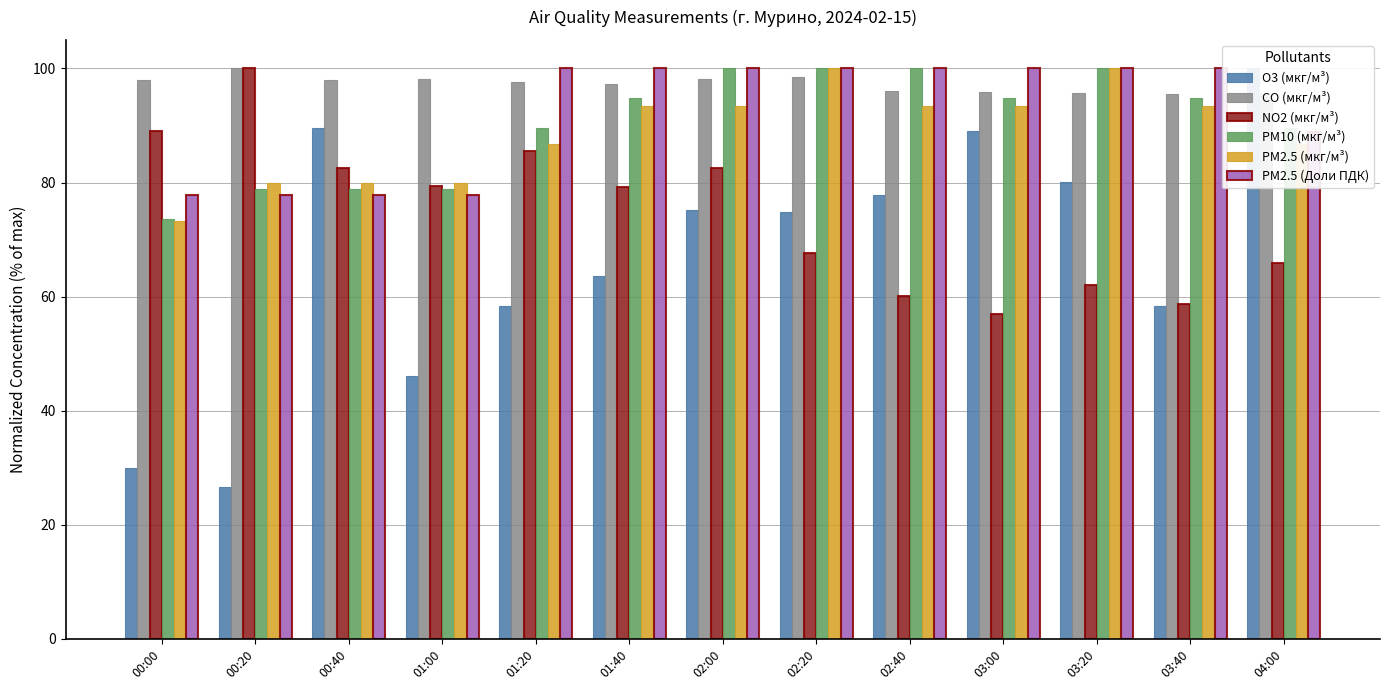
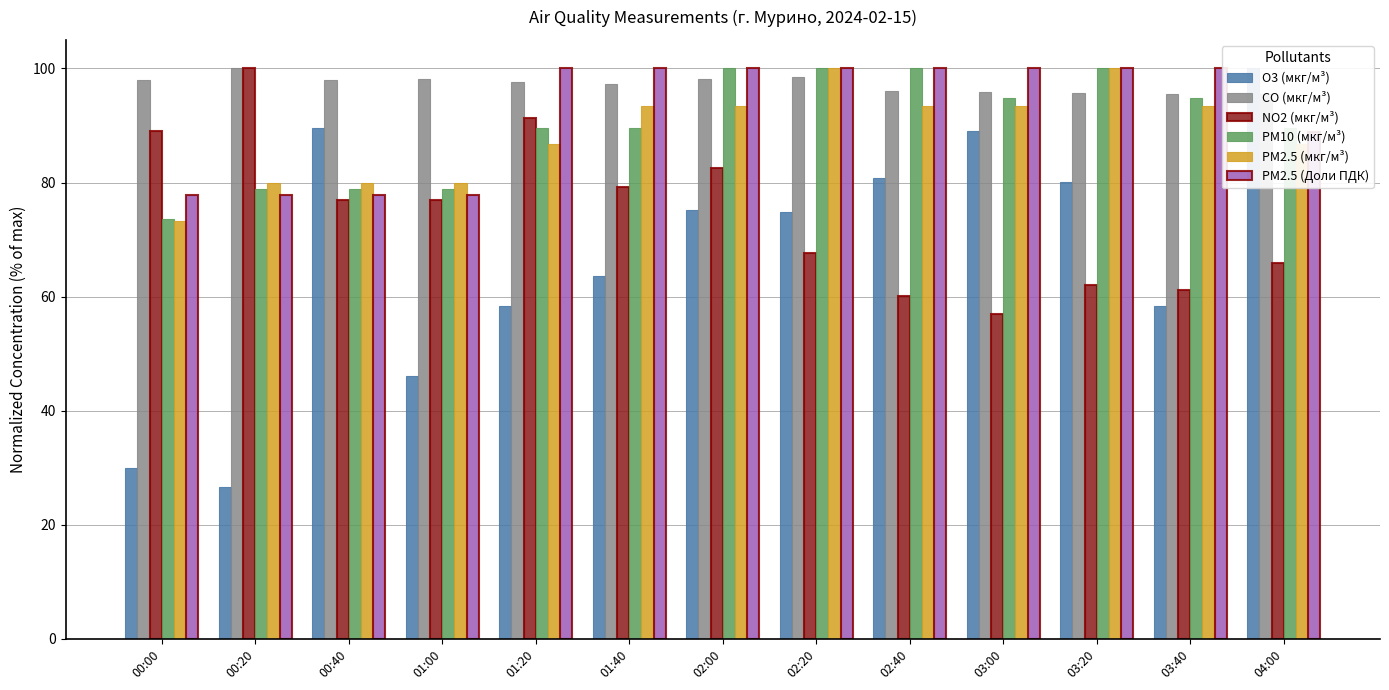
  {
    "O3 (мкг/м³)": {
      "00:00": 30,
      "00:20": 27,
      "00:40": 90,
      "01:00": 46,
      "01:20": 58,
      "01:40": 64,
      "02:00": 75,
      "02:20": 75,
-     "02:40": 78,
+     "02:40": 81,
      "03:00": 89,
      "03:20": 80,
      "03:40": 58
    },
    "CO (мкг/м³)": {
      "00:00": 98,
      "00:20": 100,
      "00:40": 98,
      "01:00": 98,
      "01:20": 98,
      "01:40": 97,
      "02:00": 98,
      "02:20": 98,
      "02:40": 96,
      "03:00": 96,
      "03:20": 96,
      "03:40": 96
    },
    "NO2 (мкг/м³)": {
      "00:00": 89,
      "00:20": 100,
-     "00:40": 83,
-     "01:00": 79,
-     "01:20": 85,
+     "00:40": 77,
+     "01:00": 77,
+     "01:20": 91,
      "01:40": 79,
      "02:00": 83,
      "02:20": 68,
      "02:40": 60,
      "03:00": 57,
      "03:20": 62,
-     "03:40": 59,
+     "03:40": 61,
      "04:00": 66
    },
    "PM10 (мкг/м³)": {
      "00:00": 74,
      "00:20": 79,
      "00:40": 79,
      "01:00": 79,
      "01:20": 89,
-     "01:40": 95,
+     "01:40": 89,
      "02:00": 100,
      "02:20": 100,
      "02:40": 100,
      "03:00": 95,
      "03:20": 100,
      "03:40": 95
    },
    "PM2.5 (мкг/м³)": {
      "00:00": 73,
      "00:20": 80,
      "00:40": 80,
      "01:00": 80,
      "01:20": 87,
      "01:40": 93,
      "02:00": 93,
      "02:20": 100,
      "02:40": 93,
      "03:00": 93,
      "03:20": 100,
      "03:40": 93
    },
    "PM2.5 (Доли ПДК)": {
      "00:00": 78,
      "00:20": 78,
      "00:40": 78,
      "01:00": 78,
      "01:20": 100,
      "01:40": 100,
      "02:00": 100,
      "02:20": 100,
      "02:40": 100,
      "03:00": 100,
      "03:20": 100,
      "03:40": 100
    }
  }
